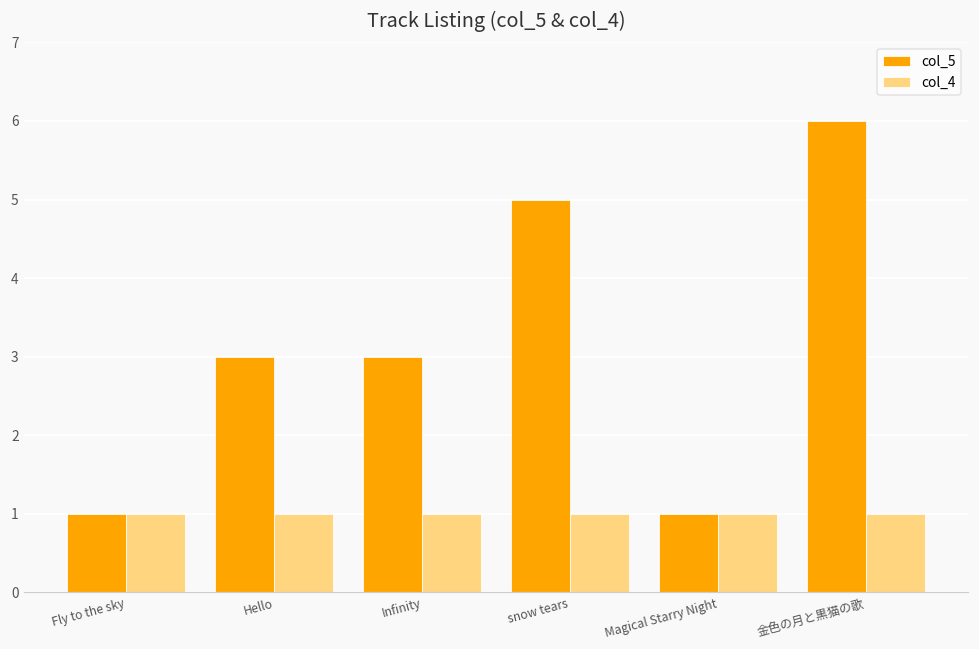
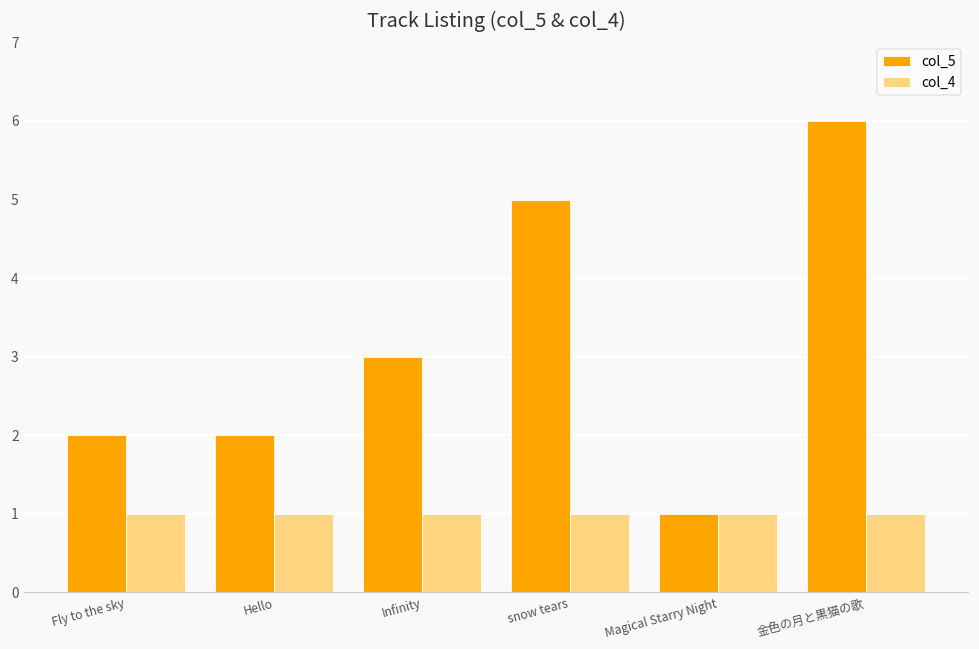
  {
    "col_5": {
-     "Fly to the sky": 1,
-     "Hello": 3,
+     "Fly to the sky": 2,
+     "Hello": 2,
      "Infinity": 3,
      "snow tears": 5,
      "Magical Starry Night": 1,
      "金色の月と黒猫の歌": 6
    },
    "col_4": {
      "Fly to the sky": 1,
      "Hello": 1,
      "Infinity": 1,
      "snow tears": 1,
      "Magical Starry Night": 1,
      "金色の月と黒猫の歌": 1
    }
  }
